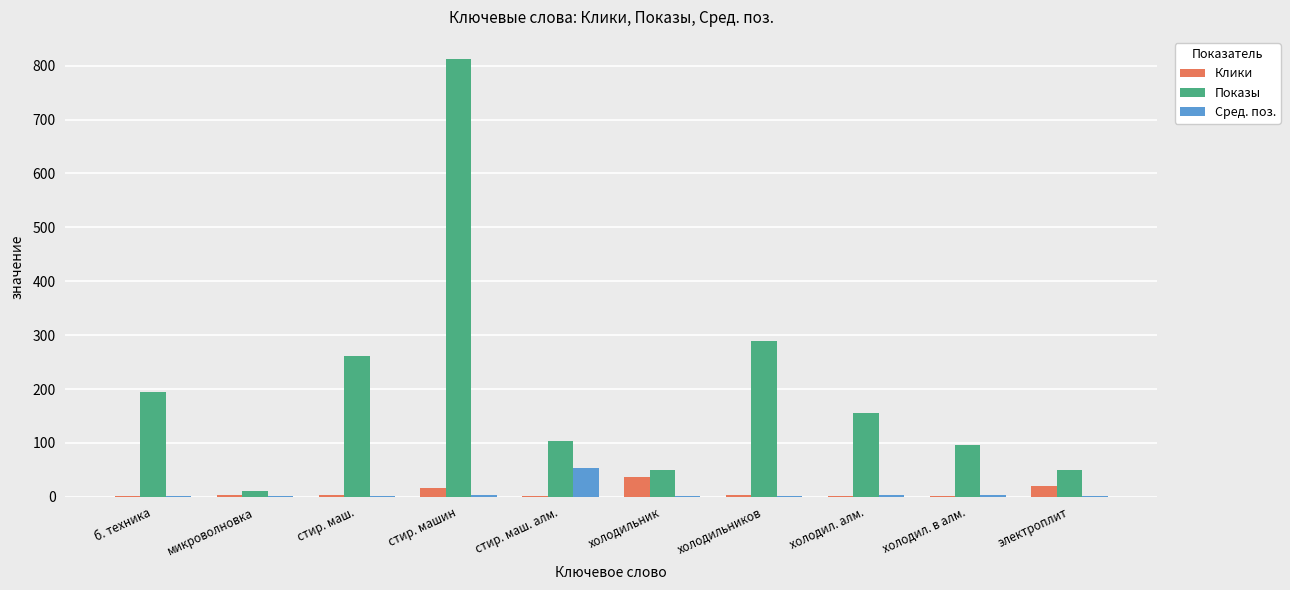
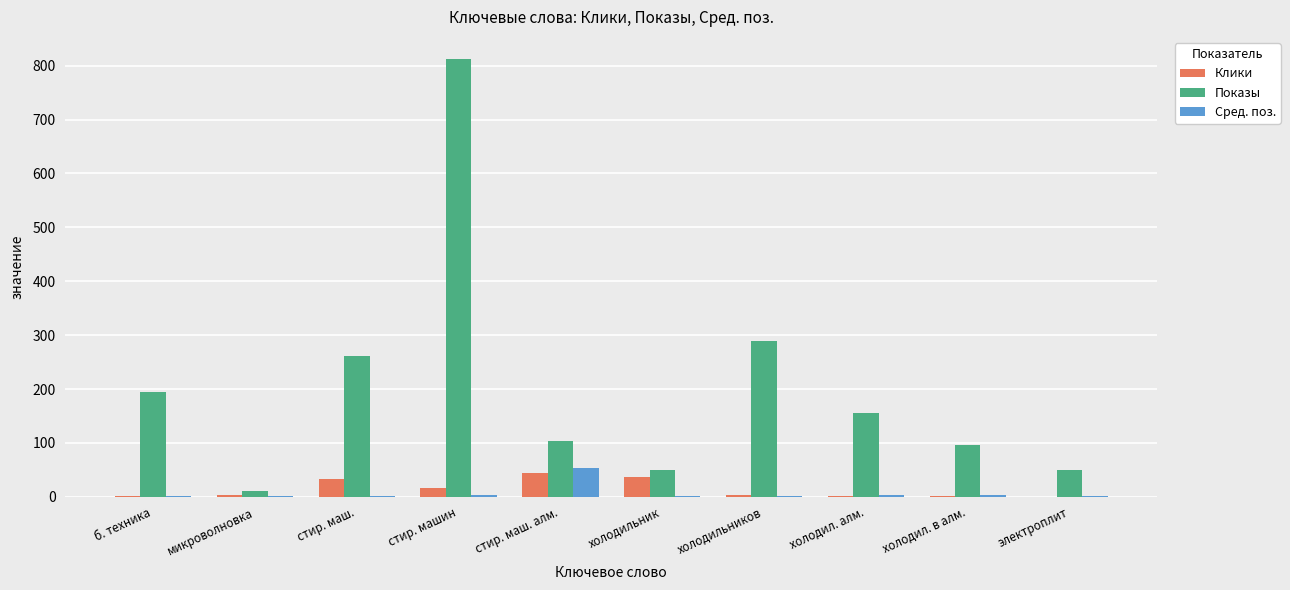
  {
    "Клики": {
-     "стир. маш.": 0,
+     "стир. маш.": 30,
      "стир. машин": 20,
-     "стир. маш. алм.": 0,
+     "стир. маш. алм.": 40,
      "холодильник": 40,
-     "электроплит": 20
+     "электроплит": 0
    },
    "Показы": {
      "б. техника": 200,
      "микроволновка": 10,
      "стир. маш.": 260,
      "стир. машин": 810,
      "стир. маш. алм.": 100,
      "холодильник": 50,
      "холодильников": 290,
      "холодил. алм.": 160,
      "холодил. в алм.": 100,
      "электроплит": 50
    },
    "Сред. поз.": {
      "стир. маш. алм.": 50
    }
  }
